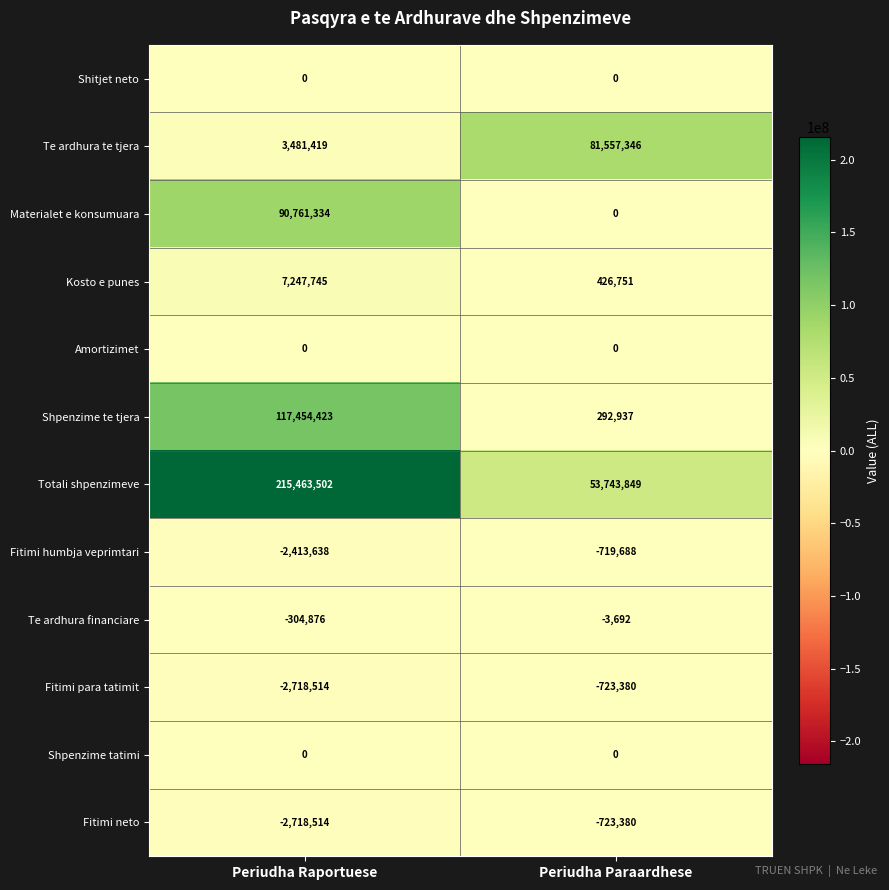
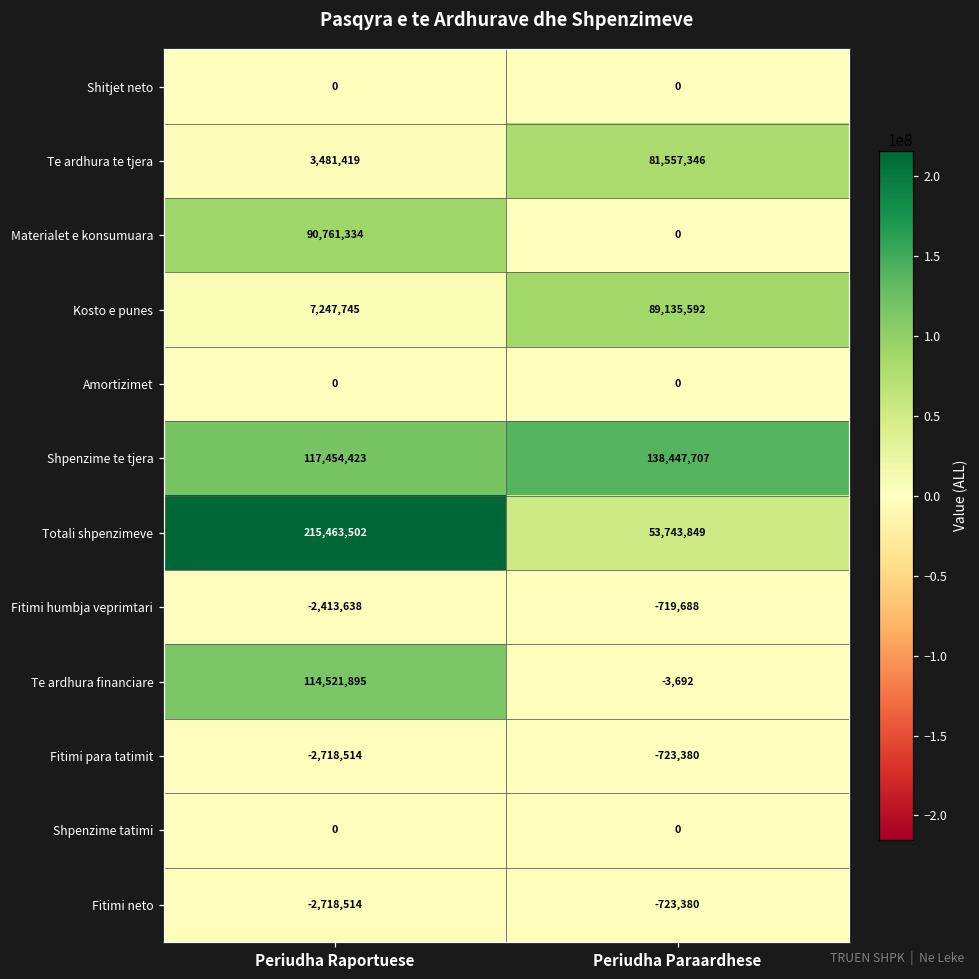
  {
    "Shitjet neto": {
      "Periudha Raportuese": "0",
      "Periudha Paraardhese": "0"
    },
    "Te ardhura te tjera": {
      "Periudha Raportuese": "3,481,419",
      "Periudha Paraardhese": "81,557,346"
    },
    "Materialet e konsumuara": {
      "Periudha Raportuese": "90,761,334",
      "Periudha Paraardhese": "0"
    },
    "Kosto e punes": {
      "Periudha Raportuese": "7,247,745",
-     "Periudha Paraardhese": "426,751"
+     "Periudha Paraardhese": "89,135,592"
    },
    "Amortizimet": {
      "Periudha Raportuese": "0",
      "Periudha Paraardhese": "0"
    },
    "Shpenzime te tjera": {
      "Periudha Raportuese": "117,454,423",
-     "Periudha Paraardhese": "292,937"
+     "Periudha Paraardhese": "138,447,707"
    },
    "Totali shpenzimeve": {
      "Periudha Raportuese": "215,463,502",
      "Periudha Paraardhese": "53,743,849"
    },
    "Fitimi humbja veprimtari": {
      "Periudha Raportuese": "-2,413,638",
      "Periudha Paraardhese": "-719,688"
    },
    "Te ardhura financiare": {
-     "Periudha Raportuese": "-304,876",
+     "Periudha Raportuese": "114,521,895",
      "Periudha Paraardhese": "-3,692"
    },
    "Fitimi para tatimit": {
      "Periudha Raportuese": "-2,718,514",
      "Periudha Paraardhese": "-723,380"
    },
    "Shpenzime tatimi": {
      "Periudha Raportuese": "0",
      "Periudha Paraardhese": "0"
    },
    "Fitimi neto": {
      "Periudha Raportuese": "-2,718,514",
      "Periudha Paraardhese": "-723,380"
    }
  }
